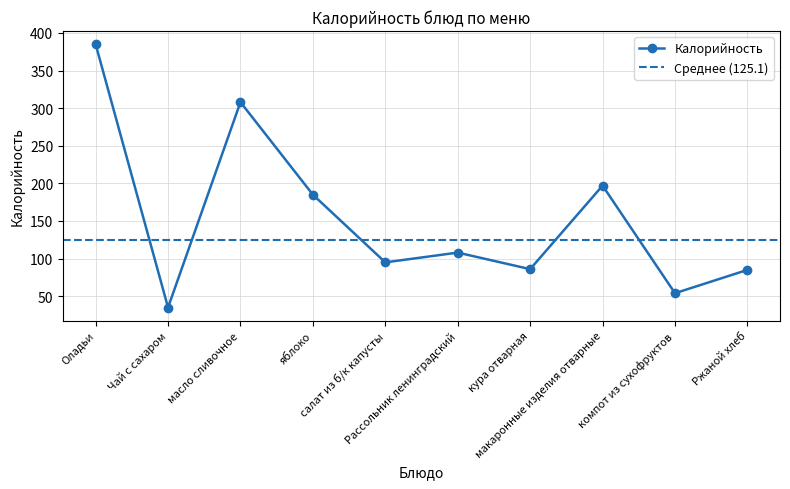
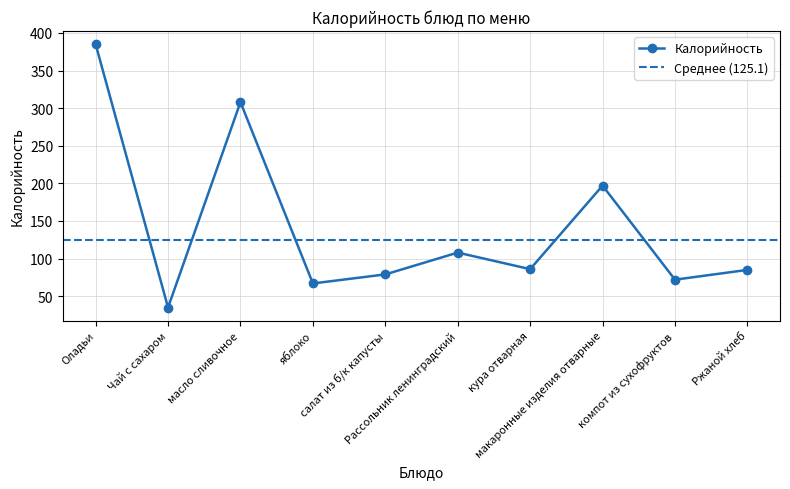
  {
    "Оладьи": 390,
    "Чай с сахаром": 40,
    "масло сливочное": 310,
-   "яблоко": 190,
-   "салат из б/к капусты": 100,
+   "яблоко": 70,
+   "салат из б/к капусты": 80,
    "Рассольник ленинградский": 110,
    "кура отварная": 90,
    "макаронные изделия отварные": 200,
-   "компот из сухофруктов": 50,
+   "компот из сухофруктов": 70,
    "Ржаной хлеб": 90
  }
